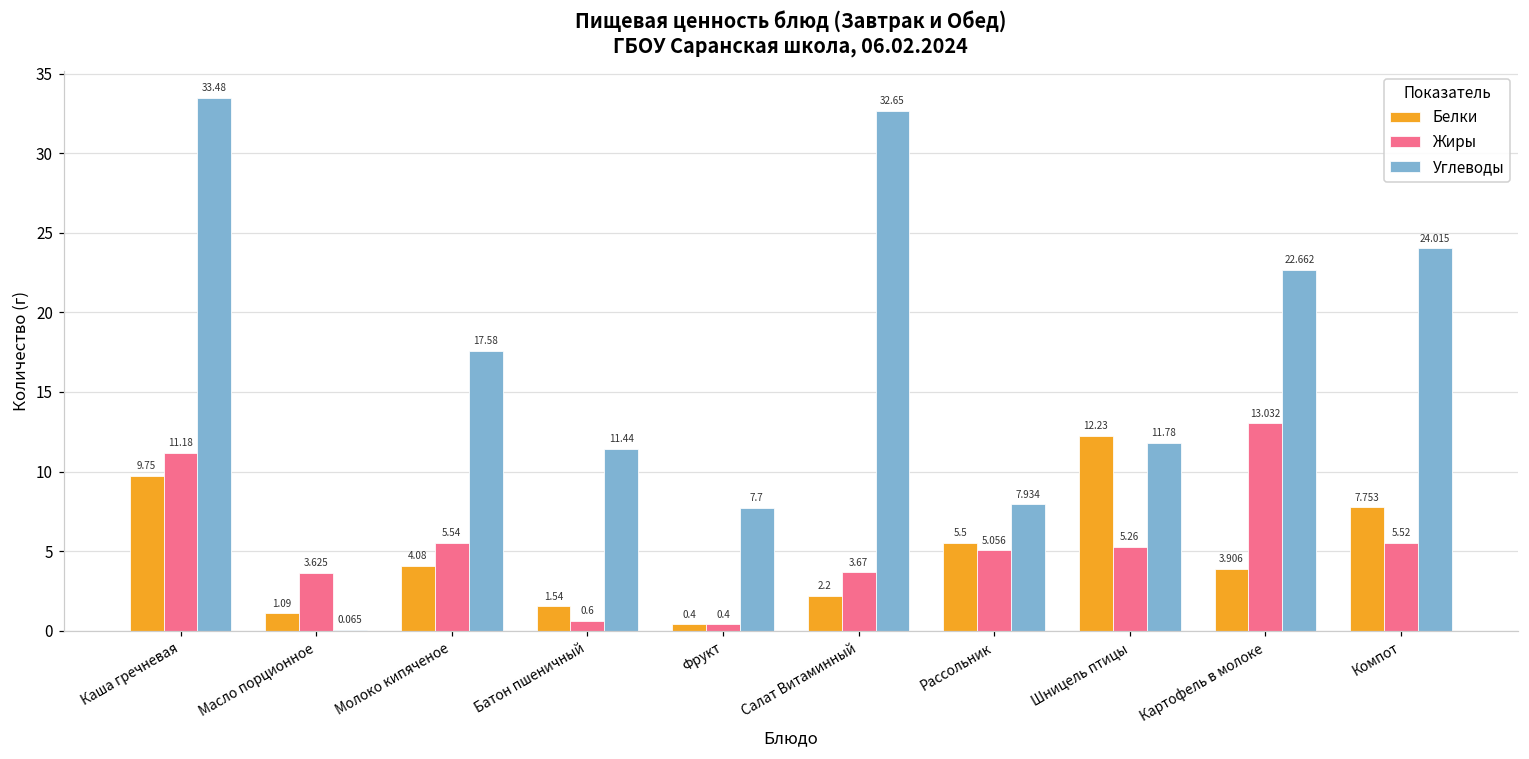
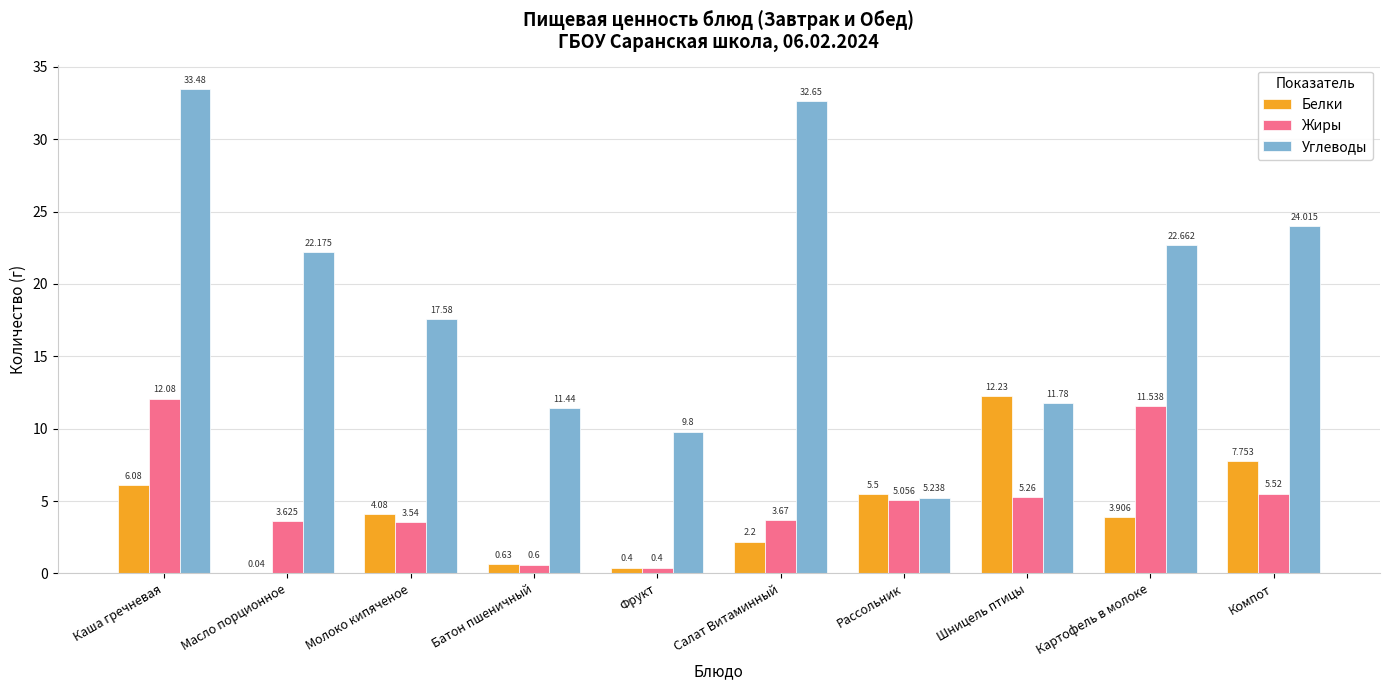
  {
    "Белки": {
-     "Каша гречневая": 9.75,
-     "Масло порционное": 1.09,
+     "Каша гречневая": 6.08,
+     "Масло порционное": 0.04,
      "Молоко кипяченое": 4.08,
-     "Батон пшеничный": 1.54,
+     "Батон пшеничный": 0.63,
      "Фрукт": 0.4,
      "Салат Витаминный": 2.2,
      "Рассольник": 5.5,
      "Шницель птицы": 12.23,
      "Картофель в молоке": 3.906,
      "Компот": 7.753
    },
    "Жиры": {
-     "Каша гречневая": 11.18,
+     "Каша гречневая": 12.08,
      "Масло порционное": 3.625,
-     "Молоко кипяченое": 5.54,
+     "Молоко кипяченое": 3.54,
      "Батон пшеничный": 0.6,
      "Фрукт": 0.4,
      "Салат Витаминный": 3.67,
      "Рассольник": 5.056,
      "Шницель птицы": 5.26,
-     "Картофель в молоке": 13.032,
+     "Картофель в молоке": 11.538,
      "Компот": 5.52
    },
    "Углеводы": {
      "Каша гречневая": 33.48,
-     "Масло порционное": 0.065,
+     "Масло порционное": 22.175,
      "Молоко кипяченое": 17.58,
      "Батон пшеничный": 11.44,
-     "Фрукт": 7.7,
+     "Фрукт": 9.8,
      "Салат Витаминный": 32.65,
-     "Рассольник": 7.934,
+     "Рассольник": 5.238,
      "Шницель птицы": 11.78,
      "Картофель в молоке": 22.662,
      "Компот": 24.015
    }
  }
